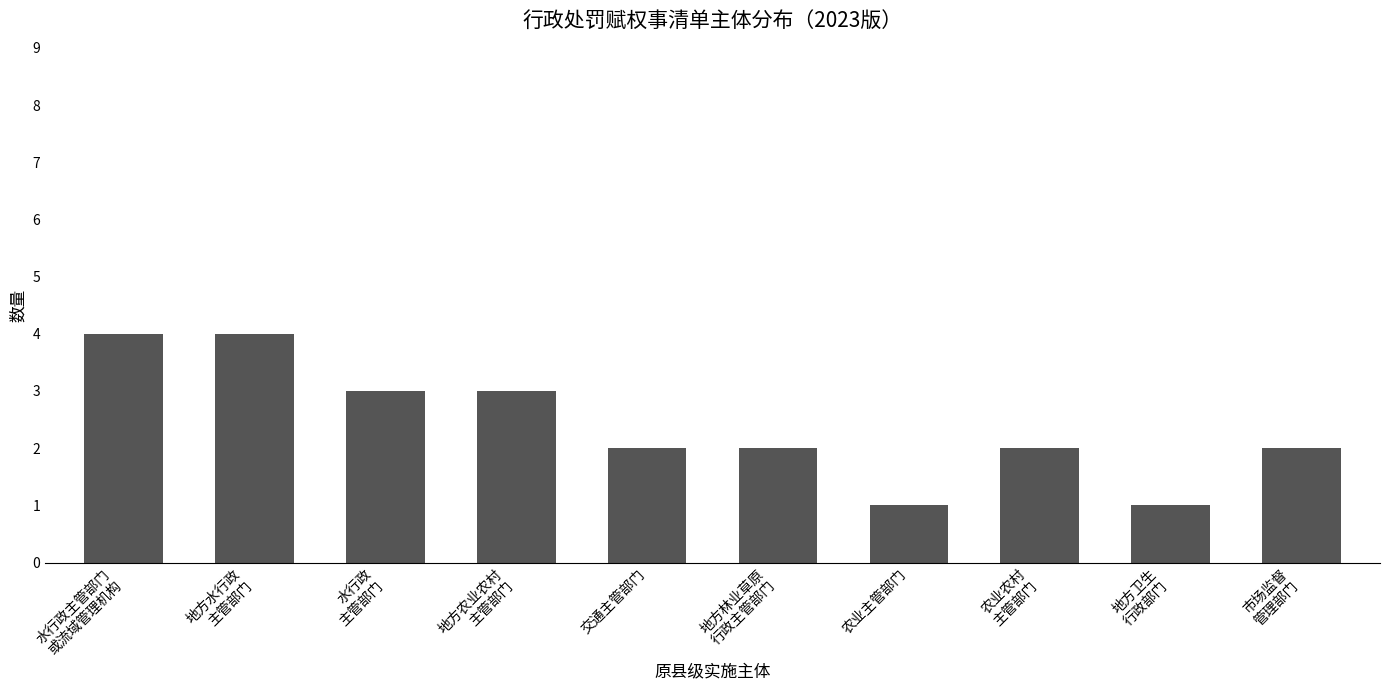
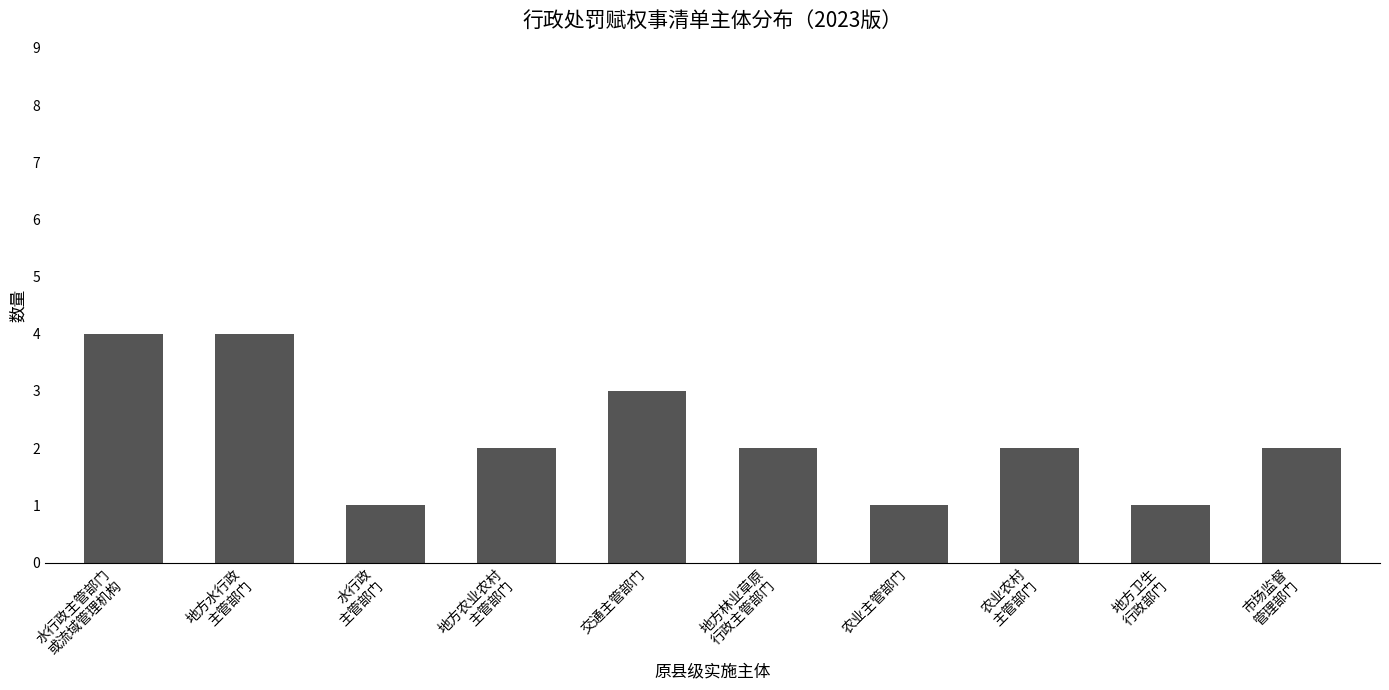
  {
    "水行政主管部门 或流域管理机构": 4,
    "地方水行政 主管部门": 4,
-   "水行政 主管部门": 3,
-   "地方农业农村 主管部门": 3,
-   "交通主管部门": 2,
+   "水行政 主管部门": 1,
+   "地方农业农村 主管部门": 2,
+   "交通主管部门": 3,
    "地方林业草原 行政主管部门": 2,
    "农业主管部门": 1,
    "农业农村 主管部门": 2,
    "地方卫生 行政部门": 1,
    "市场监督 管理部门": 2
  }
